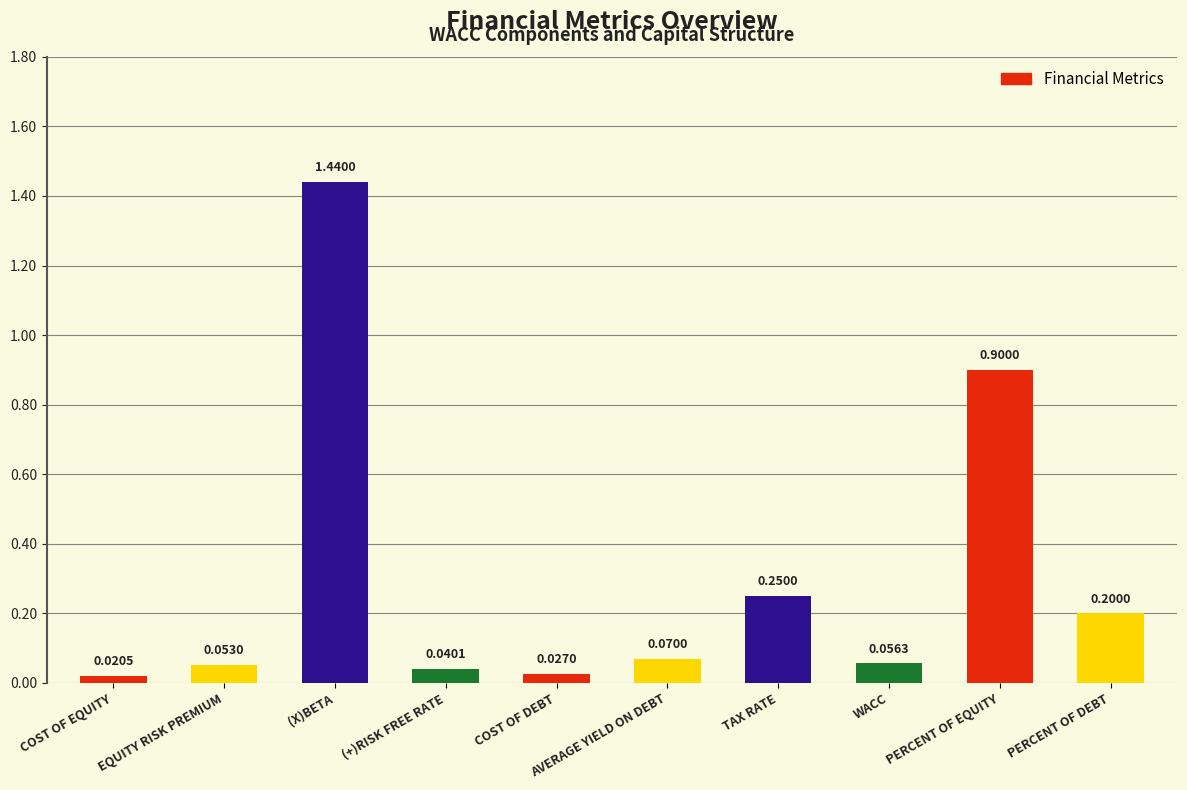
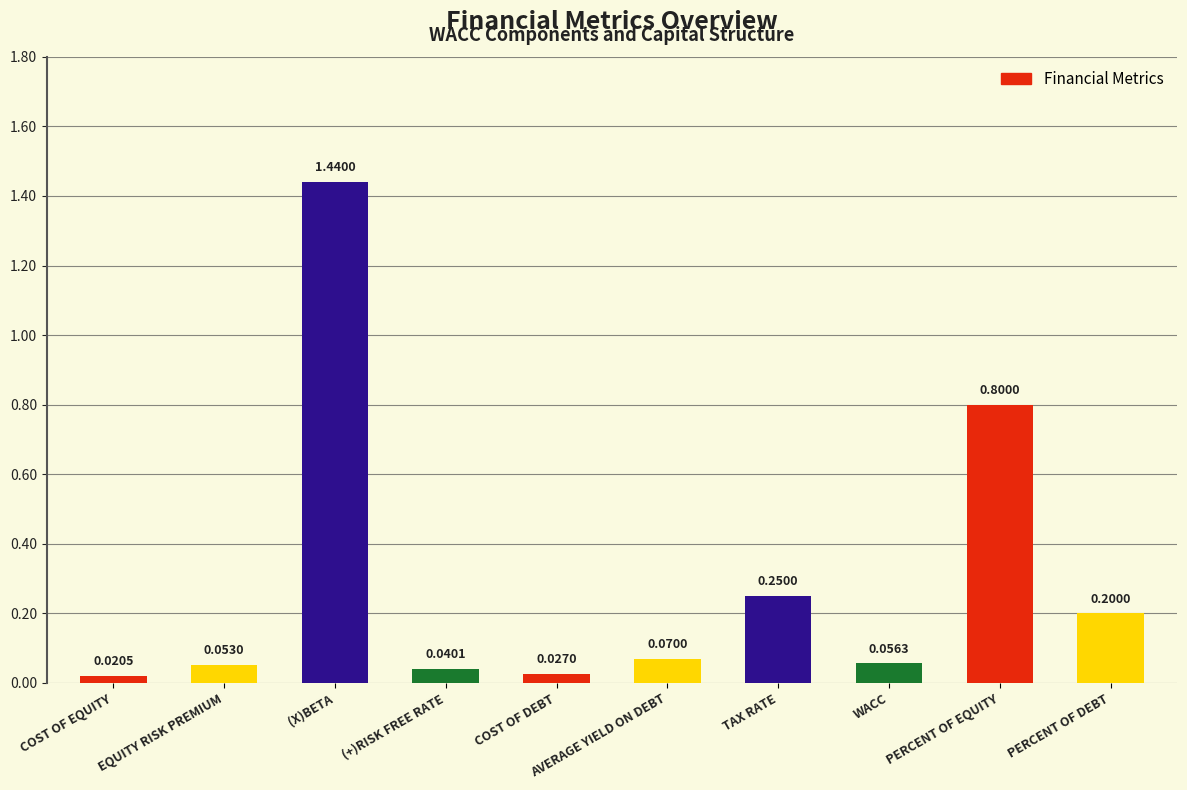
  {
    "COST OF EQUITY": 0.0205,
    "EQUITY RISK PREMIUM": 0.0530,
    "(X)BETA": 1.4400,
    "(+)RISK FREE RATE": 0.0401,
    "COST OF DEBT": 0.0270,
    "AVERAGE YIELD ON DEBT": 0.0700,
    "TAX RATE": 0.2500,
    "WACC": 0.0563,
-   "PERCENT OF EQUITY": 0.9000,
+   "PERCENT OF EQUITY": 0.8000,
    "PERCENT OF DEBT": 0.2000
  }
